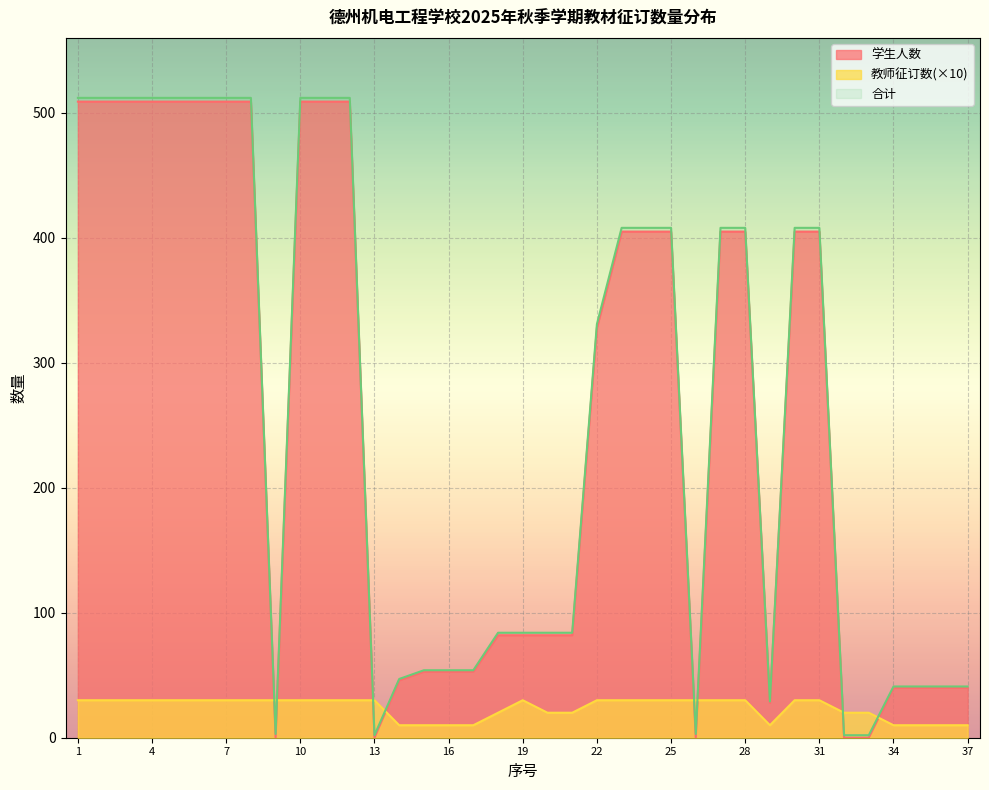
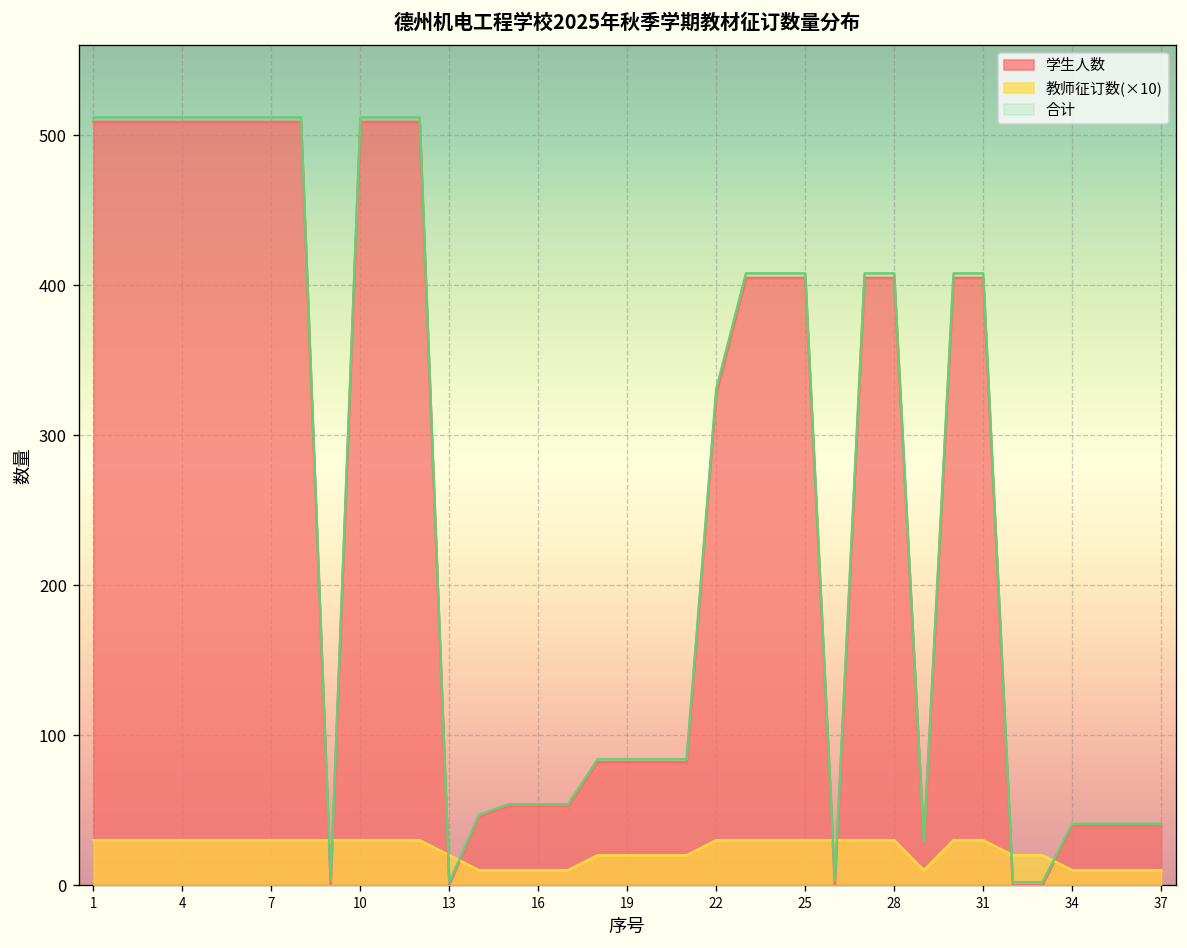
  {
    "学生人数": {
      "1": 509,
      "4": 509,
      "7": 509,
      "10": 509,
      "22": 328,
      "25": 405,
      "28": 405,
      "31": 405
    },
    "教师征订数(×10)": {
      "1": 30,
      "4": 30,
      "7": 30,
      "10": 30,
-     "13": 30,
+     "13": 20,
      "16": 10,
-     "19": 30,
+     "19": 20,
      "22": 30,
      "25": 30,
      "28": 30,
      "31": 30,
      "34": 10,
      "37": 10
    },
    "合计": {
      "1": 512,
      "4": 512,
      "7": 512,
      "10": 512,
      "22": 331,
      "25": 408,
      "28": 408,
      "31": 408
    }
  }
